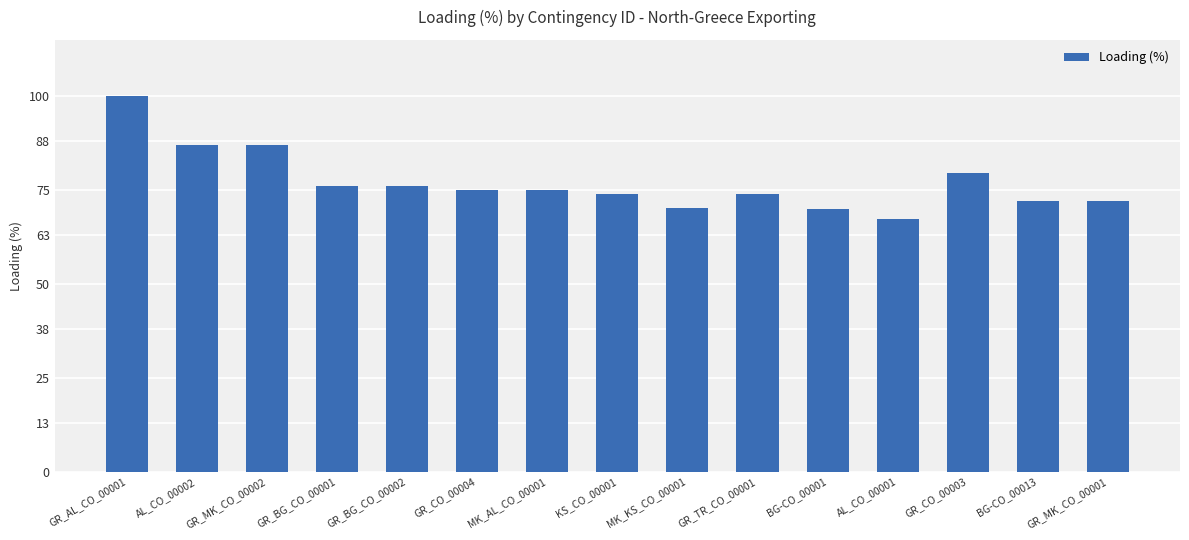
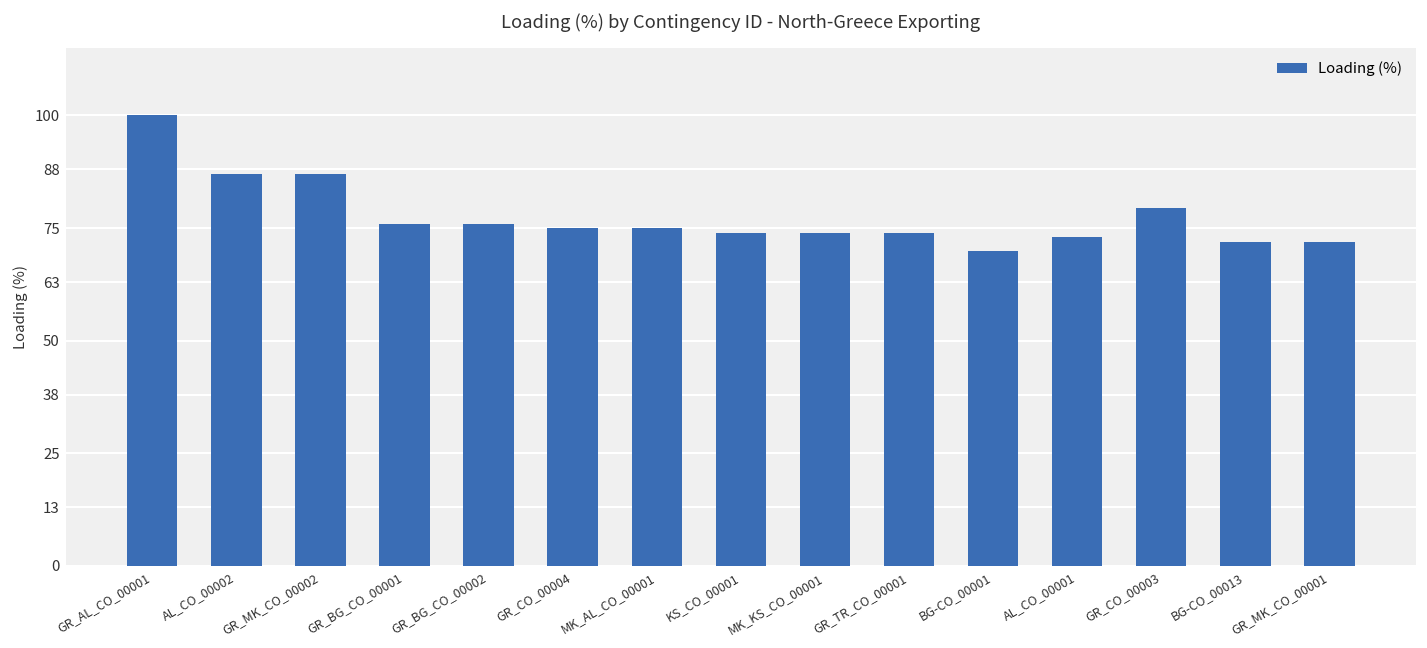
  {
    "GR_AL_CO_00001": 100,
    "AL_CO_00002": 87,
    "GR_MK_CO_00002": 87,
    "GR_BG_CO_00001": 76,
    "GR_BG_CO_00002": 76,
    "GR_CO_00004": 75,
    "MK_AL_CO_00001": 75,
    "KS_CO_00001": 74,
-   "MK_KS_CO_00001": 70,
+   "MK_KS_CO_00001": 74,
    "GR_TR_CO_00001": 74,
    "BG-CO_00001": 70,
-   "AL_CO_00001": 67,
+   "AL_CO_00001": 73,
    "GR_CO_00003": 80,
    "BG-CO_00013": 72,
    "GR_MK_CO_00001": 72
  }
